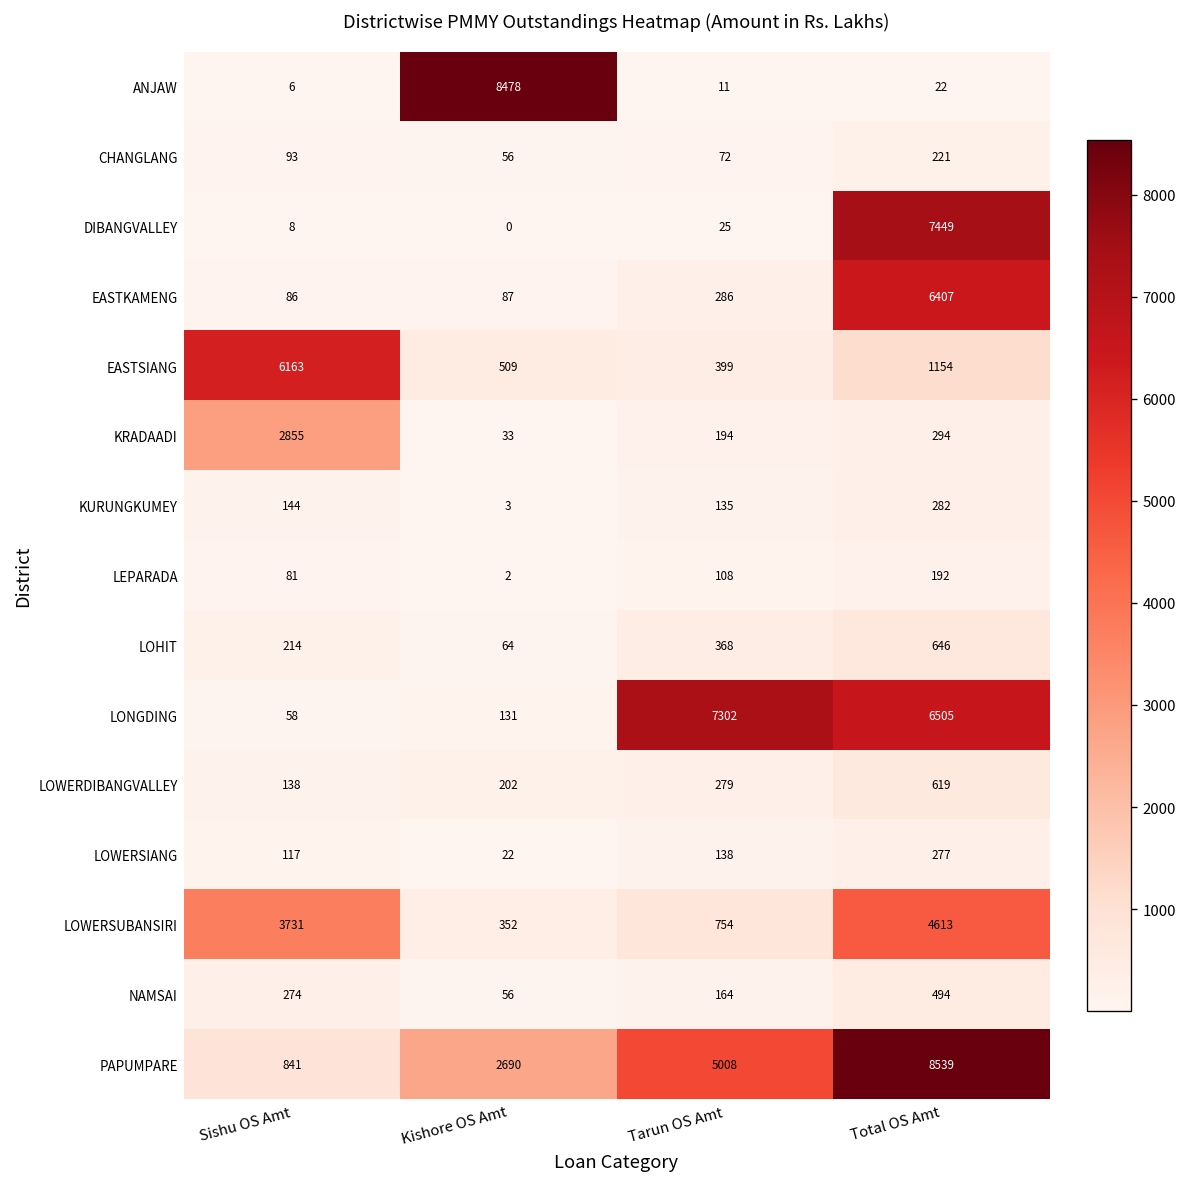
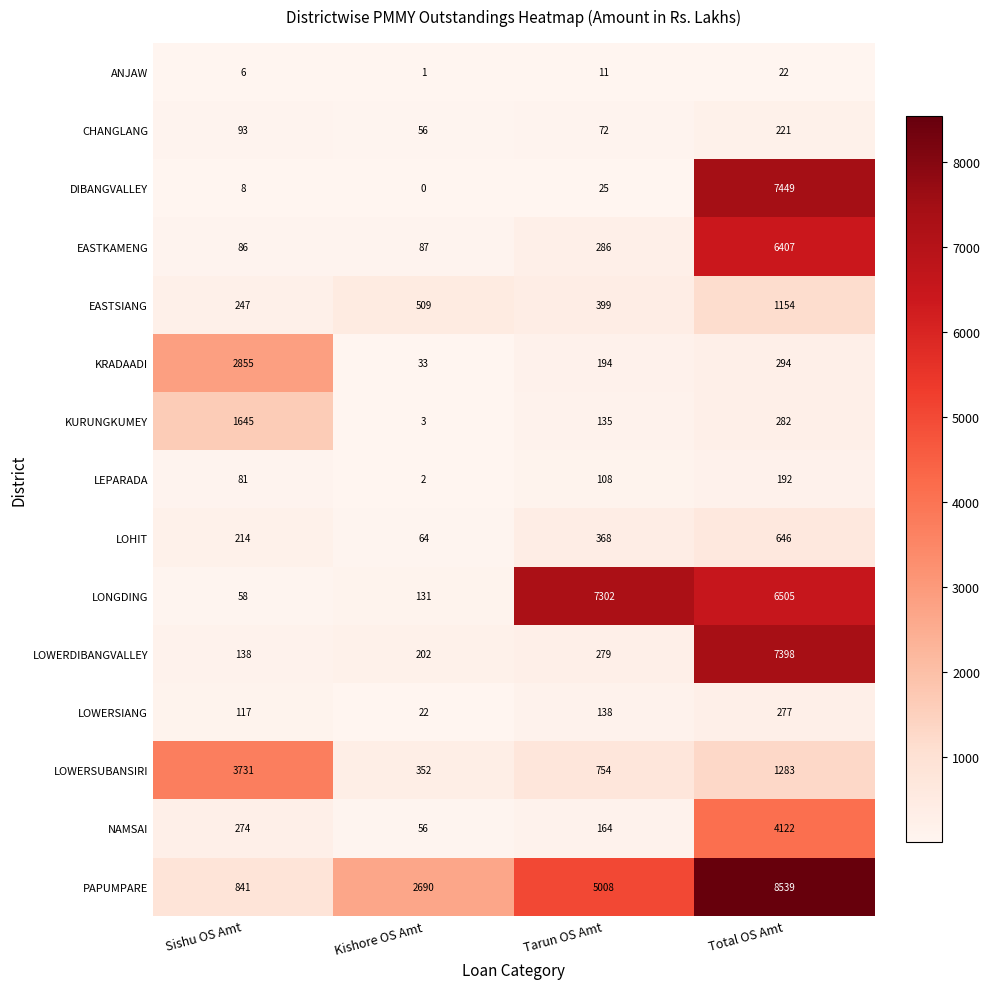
  {
    "ANJAW": {
      "Sishu OS Amt": 6,
-     "Kishore OS Amt": 8478,
+     "Kishore OS Amt": 1,
      "Tarun OS Amt": 11,
      "Total OS Amt": 22
    },
    "CHANGLANG": {
      "Sishu OS Amt": 93,
      "Kishore OS Amt": 56,
      "Tarun OS Amt": 72,
      "Total OS Amt": 221
    },
    "DIBANGVALLEY": {
      "Sishu OS Amt": 8,
      "Kishore OS Amt": 0,
      "Tarun OS Amt": 25,
      "Total OS Amt": 7449
    },
    "EASTKAMENG": {
      "Sishu OS Amt": 86,
      "Kishore OS Amt": 87,
      "Tarun OS Amt": 286,
      "Total OS Amt": 6407
    },
    "EASTSIANG": {
-     "Sishu OS Amt": 6163,
+     "Sishu OS Amt": 247,
      "Kishore OS Amt": 509,
      "Tarun OS Amt": 399,
      "Total OS Amt": 1154
    },
    "KRADAADI": {
      "Sishu OS Amt": 2855,
      "Kishore OS Amt": 33,
      "Tarun OS Amt": 194,
      "Total OS Amt": 294
    },
    "KURUNGKUMEY": {
-     "Sishu OS Amt": 144,
+     "Sishu OS Amt": 1645,
      "Kishore OS Amt": 3,
      "Tarun OS Amt": 135,
      "Total OS Amt": 282
    },
    "LEPARADA": {
      "Sishu OS Amt": 81,
      "Kishore OS Amt": 2,
      "Tarun OS Amt": 108,
      "Total OS Amt": 192
    },
    "LOHIT": {
      "Sishu OS Amt": 214,
      "Kishore OS Amt": 64,
      "Tarun OS Amt": 368,
      "Total OS Amt": 646
    },
    "LONGDING": {
      "Sishu OS Amt": 58,
      "Kishore OS Amt": 131,
      "Tarun OS Amt": 7302,
      "Total OS Amt": 6505
    },
    "LOWERDIBANGVALLEY": {
      "Sishu OS Amt": 138,
      "Kishore OS Amt": 202,
      "Tarun OS Amt": 279,
-     "Total OS Amt": 619
+     "Total OS Amt": 7398
    },
    "LOWERSIANG": {
      "Sishu OS Amt": 117,
      "Kishore OS Amt": 22,
      "Tarun OS Amt": 138,
      "Total OS Amt": 277
    },
    "LOWERSUBANSIRI": {
      "Sishu OS Amt": 3731,
      "Kishore OS Amt": 352,
      "Tarun OS Amt": 754,
-     "Total OS Amt": 4613
+     "Total OS Amt": 1283
    },
    "NAMSAI": {
      "Sishu OS Amt": 274,
      "Kishore OS Amt": 56,
      "Tarun OS Amt": 164,
-     "Total OS Amt": 494
+     "Total OS Amt": 4122
    },
    "PAPUMPARE": {
      "Sishu OS Amt": 841,
      "Kishore OS Amt": 2690,
      "Tarun OS Amt": 5008,
      "Total OS Amt": 8539
    }
  }
